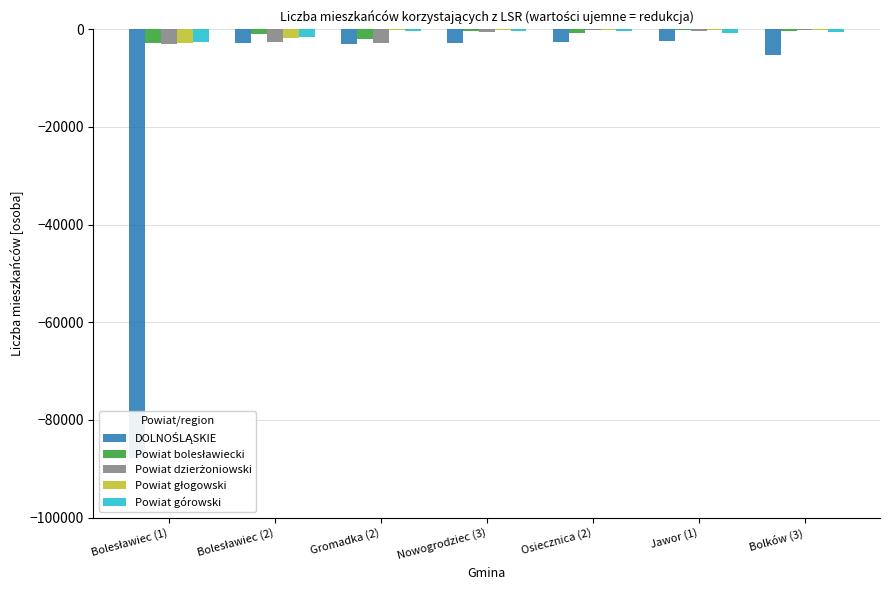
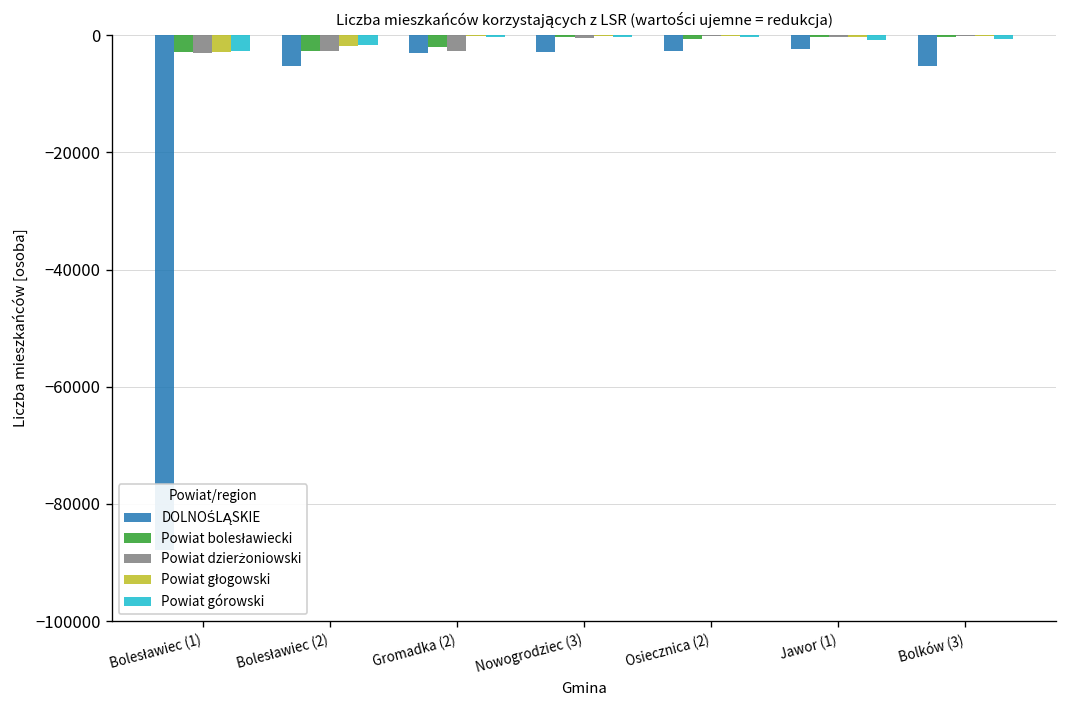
  {
    "DOLNOŚLĄSKIE": {
-     "Bolesławiec (2)": -3000,
+     "Bolesławiec (2)": -5000,
      "Gromadka (2)": -3000,
      "Nowogrodziec (3)": -3000,
      "Osiecznica (2)": -3000,
      "Jawor (1)": -2000,
      "Bolków (3)": -5000
    },
    "Powiat bolesławiecki": {
      "Bolesławiec (1)": -3000,
-     "Bolesławiec (2)": -1000,
+     "Bolesławiec (2)": -3000,
      "Gromadka (2)": -2000,
      "Osiecznica (2)": -1000
    },
    "Powiat dzierżoniowski": {
      "Bolesławiec (1)": -3000,
      "Bolesławiec (2)": -3000,
      "Gromadka (2)": -3000
    },
    "Powiat głogowski": {
      "Bolesławiec (1)": -3000,
      "Bolesławiec (2)": -2000
    },
    "Powiat górowski": {
      "Bolesławiec (1)": -3000,
      "Bolesławiec (2)": -2000,
      "Jawor (1)": -1000,
      "Bolków (3)": -1000
    }
  }
